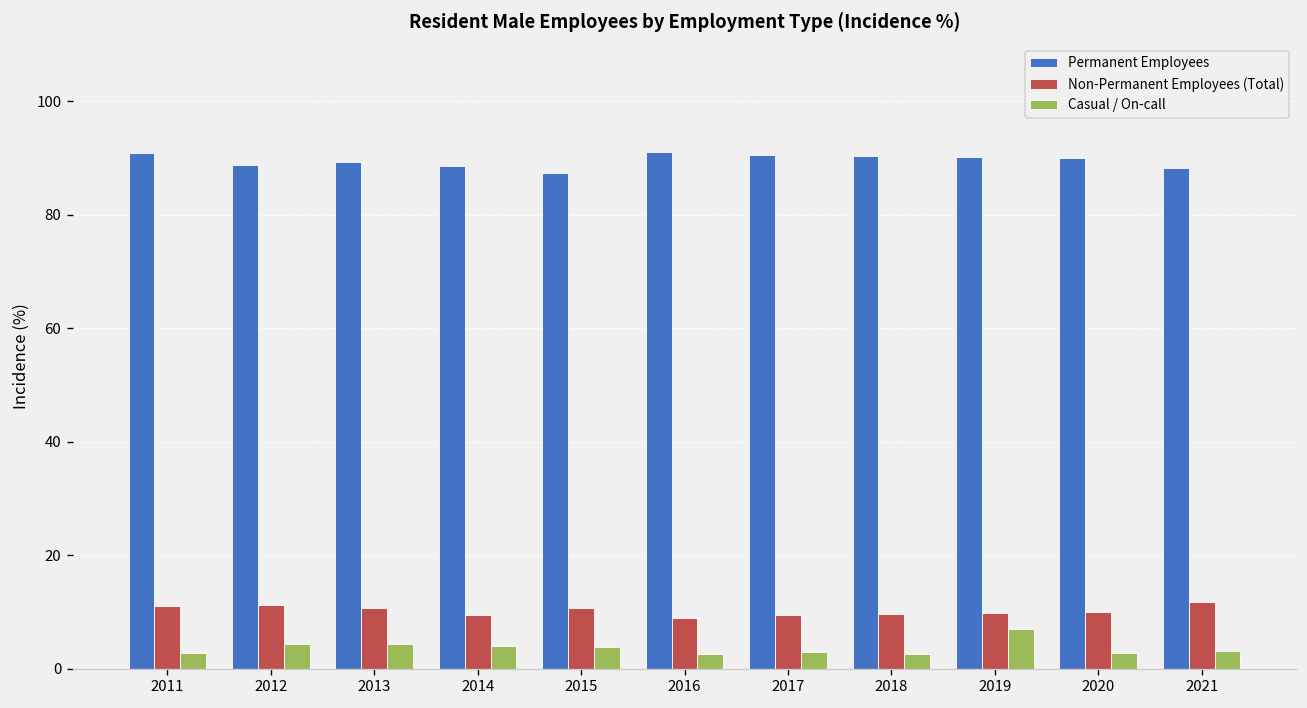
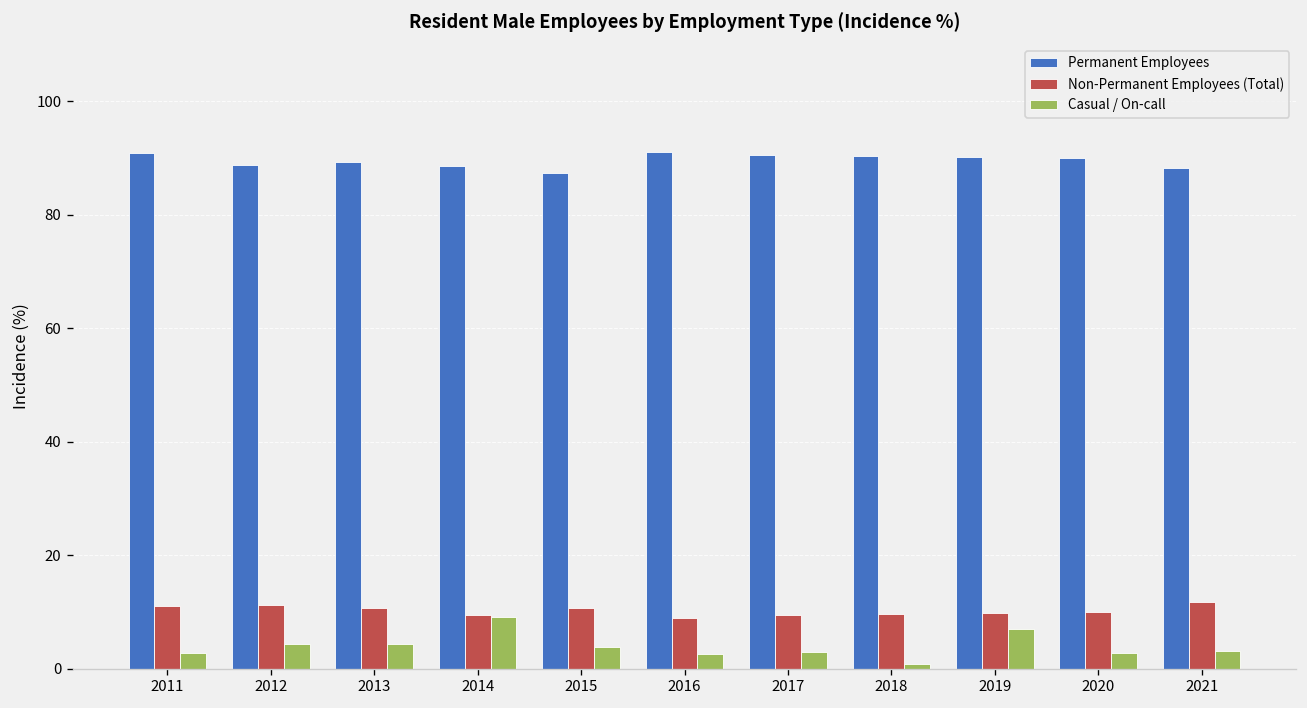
  {
    "Permanent Employees": {
      "2011": 91,
      "2012": 89,
      "2013": 89,
      "2014": 89,
      "2015": 87,
      "2016": 91,
      "2017": 91,
      "2018": 90,
      "2019": 90,
      "2020": 90,
      "2021": 88
    },
    "Non-Permanent Employees (Total)": {
      "2011": 11,
      "2012": 11,
      "2013": 11,
      "2014": 10,
      "2015": 11,
      "2016": 9,
      "2017": 10,
      "2018": 10,
      "2019": 10,
      "2020": 10,
      "2021": 12
    },
    "Casual / On-call": {
      "2011": 3,
      "2012": 4,
      "2013": 4,
-     "2014": 4,
+     "2014": 9,
      "2015": 4,
      "2016": 3,
      "2017": 3,
-     "2018": 3,
+     "2018": 1,
      "2019": 7,
      "2020": 3,
      "2021": 3
    }
  }
